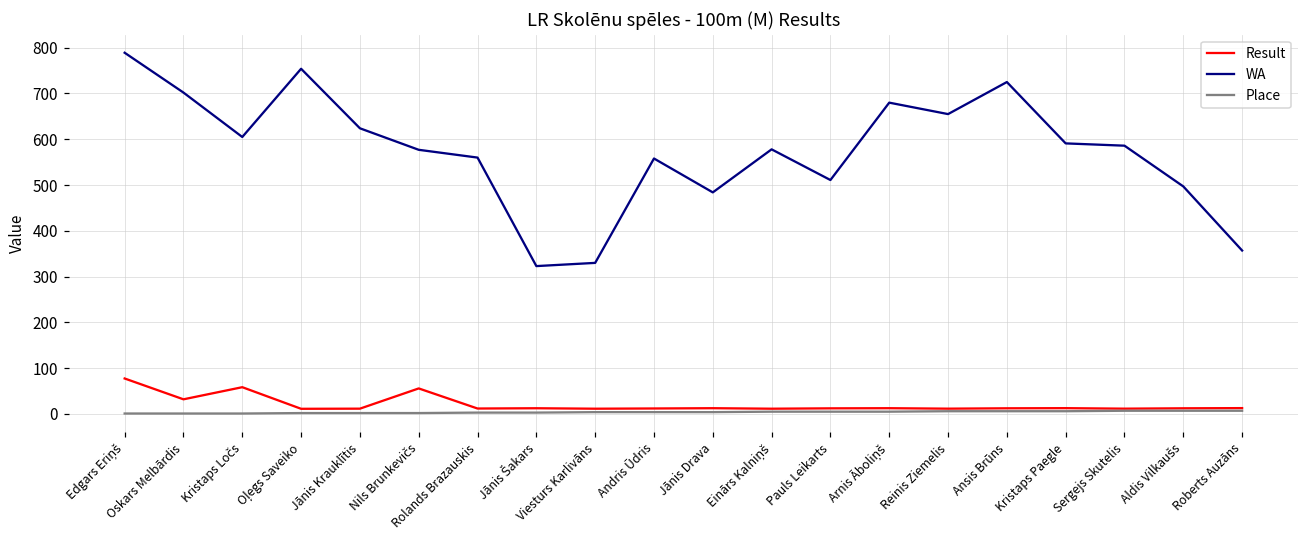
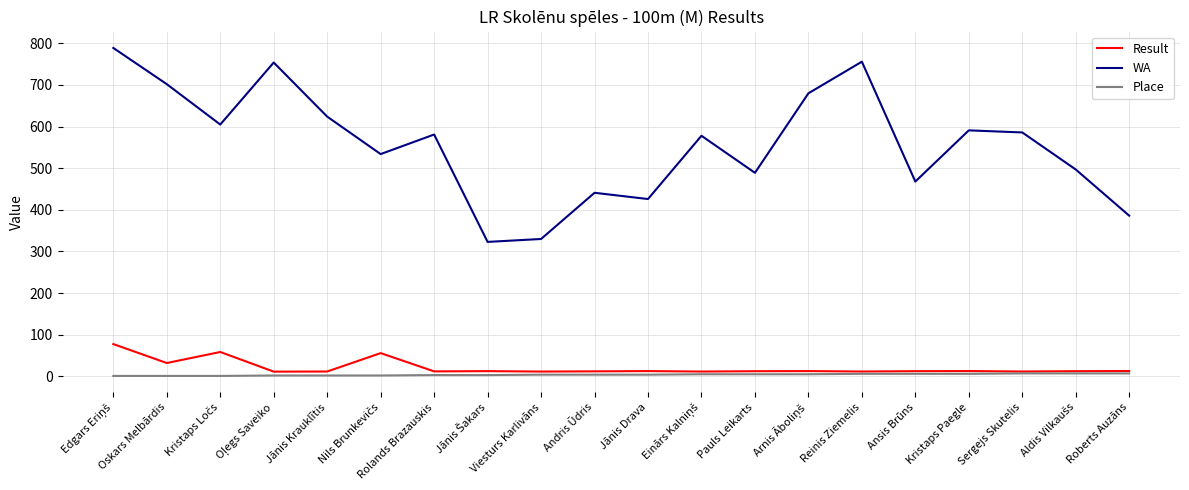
  {
    "Result": {
      "Edgars Eriņš": 80,
      "Oskars Melbārdis": 30,
      "Kristaps Ločs": 60,
      "Oļegs Saveiko": 10,
      "Jānis Krauklītis": 10,
      "Nils Brunkevičs": 60,
      "Rolands Brazauskis": 10,
      "Jānis Šakars": 10,
      "Viesturs Karlivāns": 10,
      "Andris Ūdris": 10,
      "Jānis Drava": 10,
      "Einārs Kalniņš": 10,
      "Pauls Leikarts": 10,
      "Arnis Āboliņš": 10,
      "Ansis Brūns": 10,
      "Kristaps Paegle": 10
    },
    "WA": {
      "Edgars Eriņš": 790,
      "Oskars Melbārdis": 700,
      "Kristaps Ločs": 610,
      "Oļegs Saveiko": 750,
      "Jānis Krauklītis": 620,
-     "Nils Brunkevičs": 580,
-     "Rolands Brazauskis": 560,
+     "Nils Brunkevičs": 530,
+     "Rolands Brazauskis": 580,
      "Jānis Šakars": 320,
      "Viesturs Karlivāns": 330,
-     "Andris Ūdris": 560,
-     "Jānis Drava": 480,
+     "Andris Ūdris": 440,
+     "Jānis Drava": 430,
      "Einārs Kalniņš": 580,
-     "Pauls Leikarts": 510,
+     "Pauls Leikarts": 490,
      "Arnis Āboliņš": 680,
-     "Reinis Ziemelis": 660,
-     "Ansis Brūns": 730,
+     "Reinis Ziemelis": 760,
+     "Ansis Brūns": 470,
      "Kristaps Paegle": 590,
      "Sergejs Skutelis": 590,
      "Aldis Vilkaušs": 500,
-     "Roberts Auzāns": 360
+     "Roberts Auzāns": 390
    },
    "Place": {
      "Edgars Eriņš": 0,
      "Oskars Melbārdis": 0,
      "Kristaps Ločs": 0,
      "Oļegs Saveiko": 0,
      "Jānis Krauklītis": 0,
      "Nils Brunkevičs": 0,
      "Rolands Brazauskis": 0,
      "Jānis Šakars": 0,
      "Viesturs Karlivāns": 0,
      "Andris Ūdris": 0,
      "Jānis Drava": 0,
      "Einārs Kalniņš": 10,
      "Pauls Leikarts": 10,
      "Arnis Āboliņš": 10,
      "Ansis Brūns": 10,
      "Kristaps Paegle": 10
    }
  }
